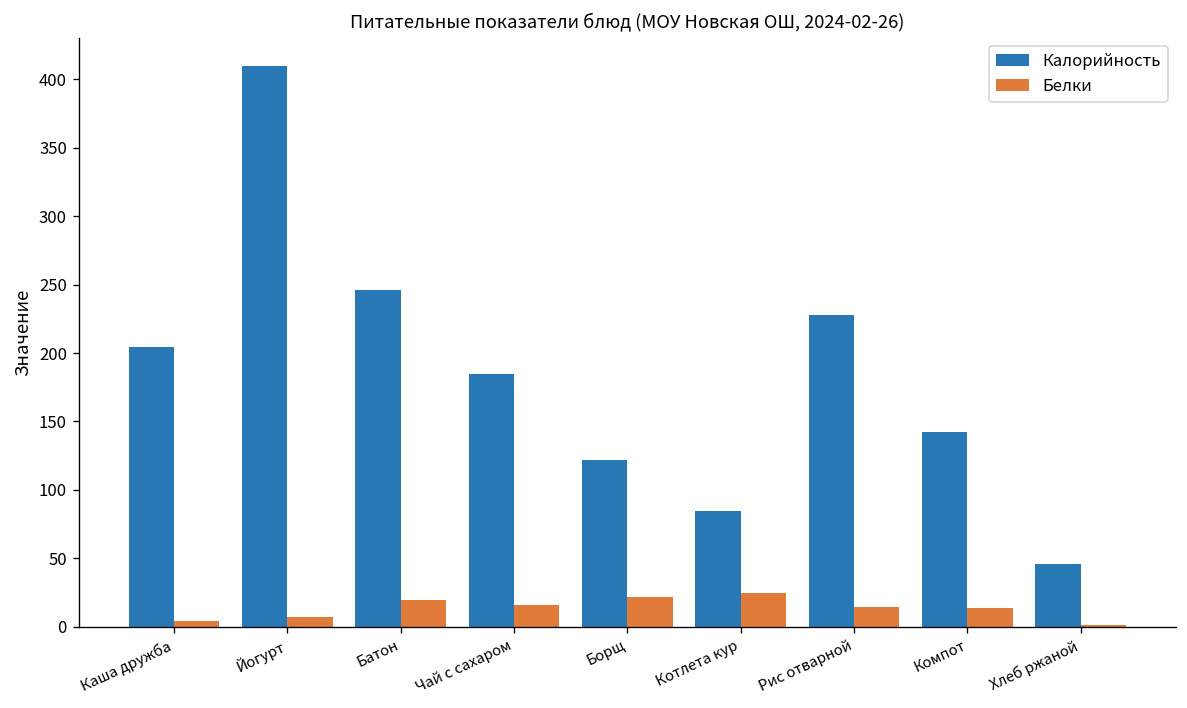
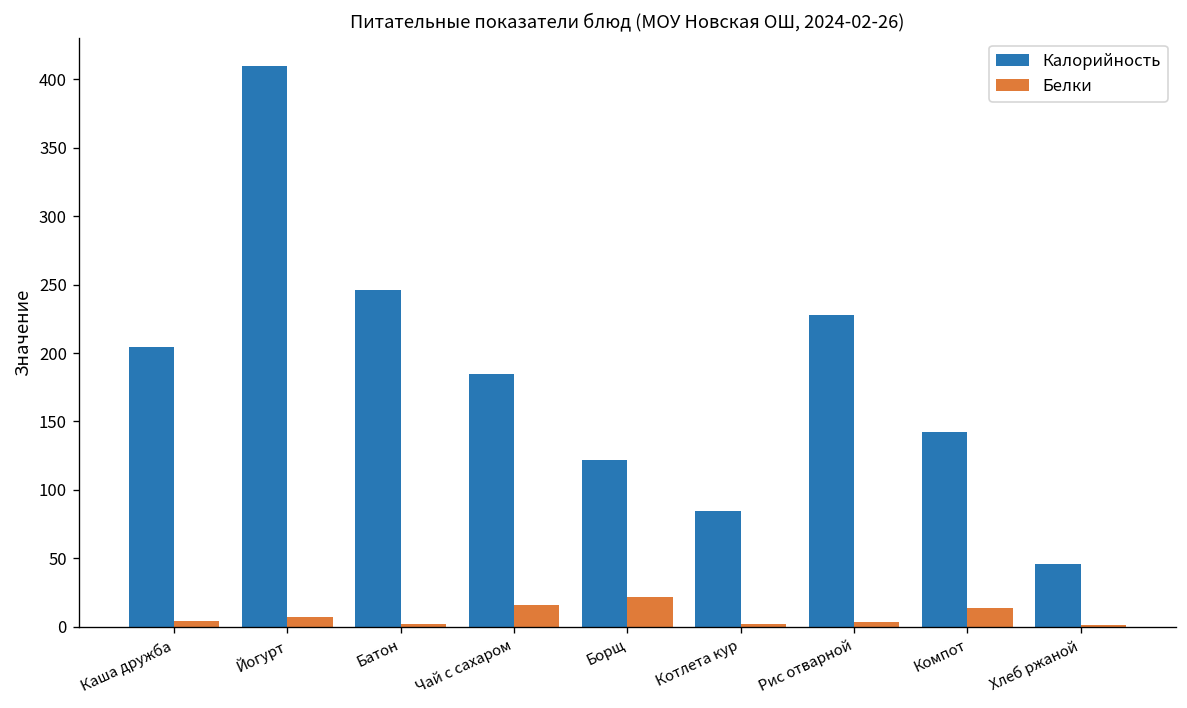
  {
    "Калорийность": {
      "Каша дружба": 205,
      "Йогурт": 410,
      "Батон": 246,
      "Чай с сахаром": 185,
      "Борщ": 122,
      "Котлета кур": 84,
      "Рис отварной": 228,
      "Компот": 142,
      "Хлеб ржаной": 46
    },
    "Белки": {
      "Каша дружба": 4,
      "Йогурт": 7,
-     "Батон": 20,
+     "Батон": 2,
      "Чай с сахаром": 16,
      "Борщ": 21,
-     "Котлета кур": 25,
-     "Рис отварной": 14,
+     "Котлета кур": 2,
+     "Рис отварной": 4,
      "Компот": 14
    }
  }
